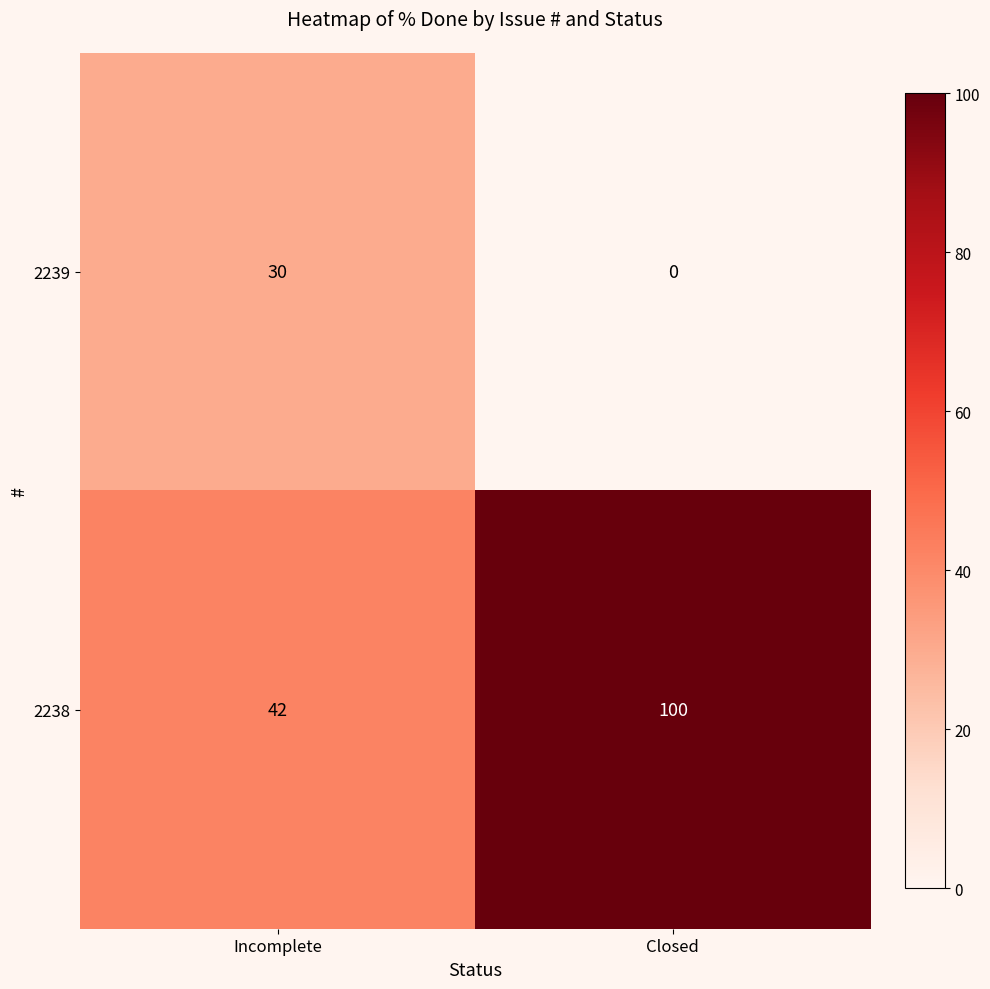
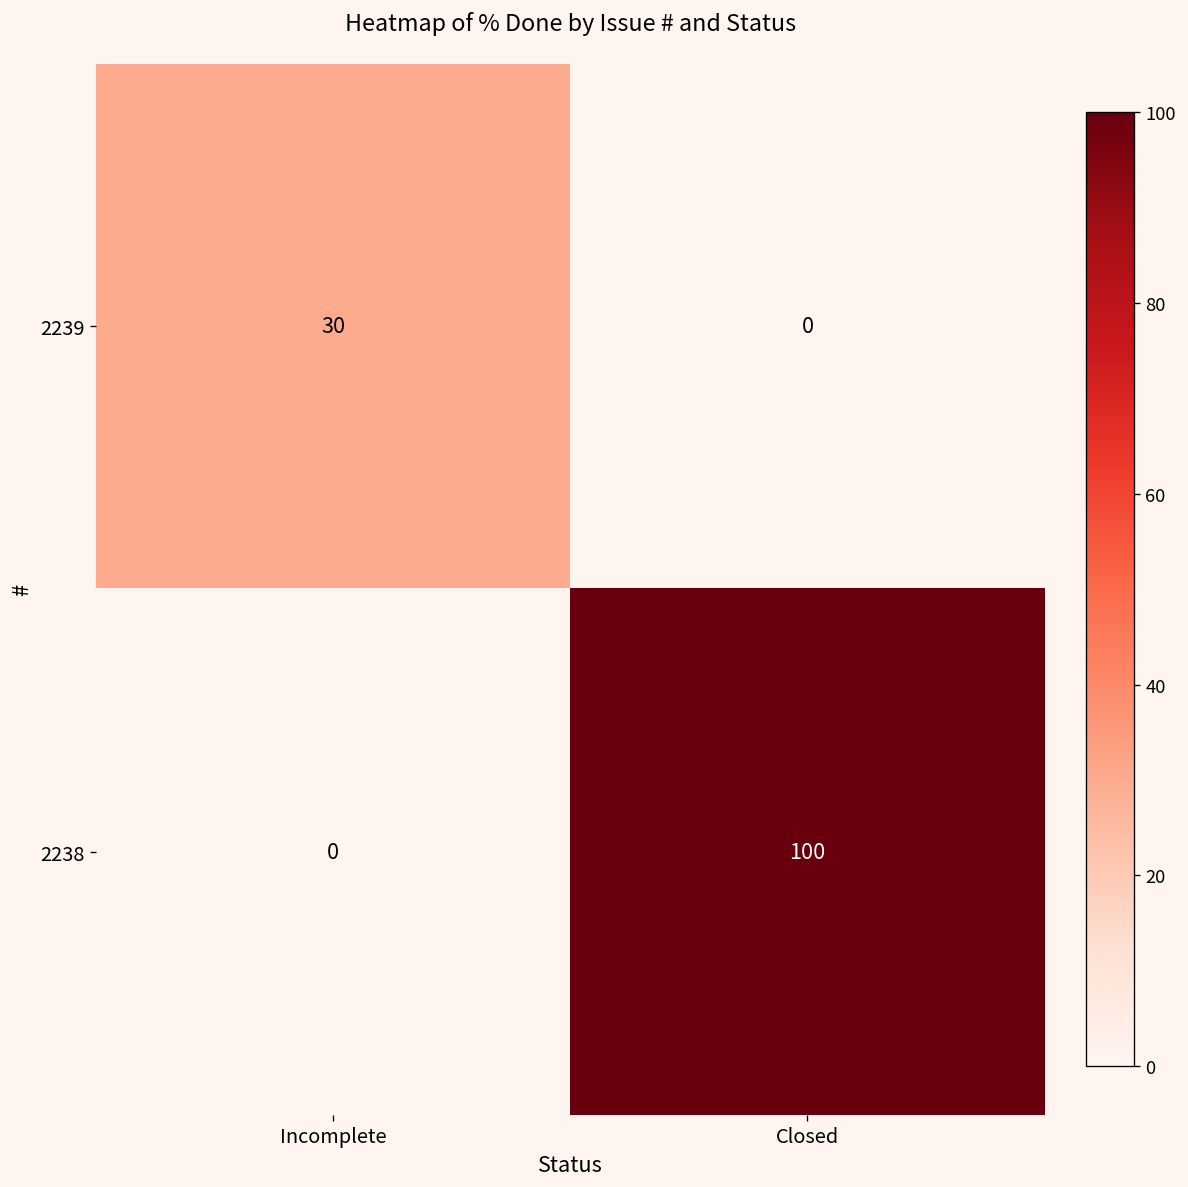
  {
    "2239": {
      "Incomplete": 30,
      "Closed": 0
    },
    "2238": {
-     "Incomplete": 42,
+     "Incomplete": 0,
      "Closed": 100
    }
  }
